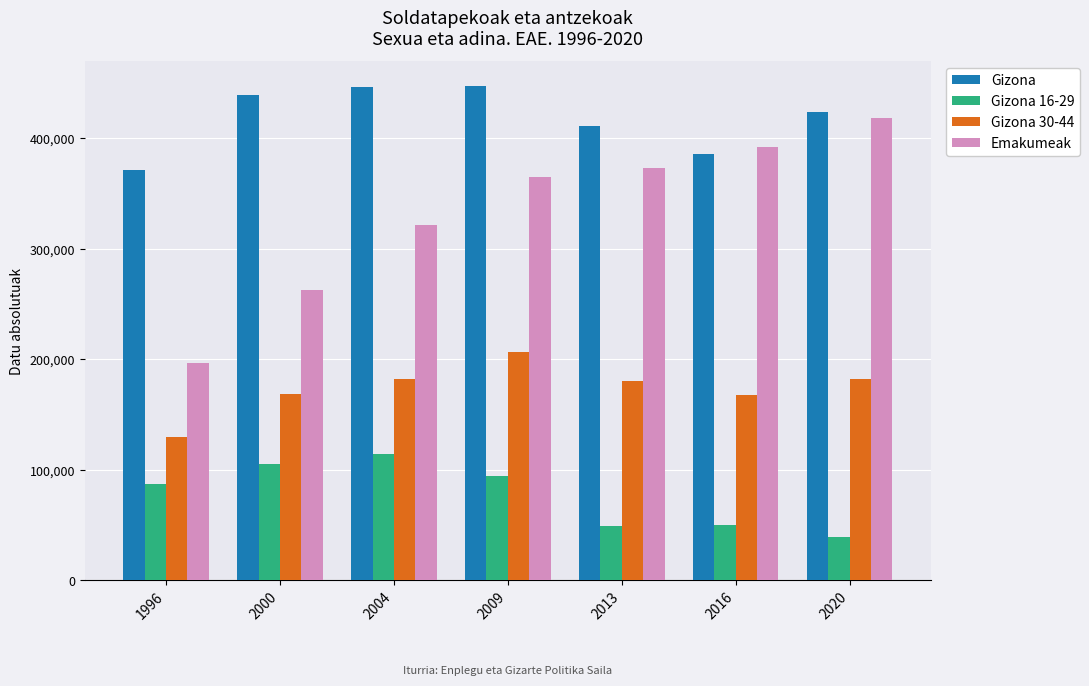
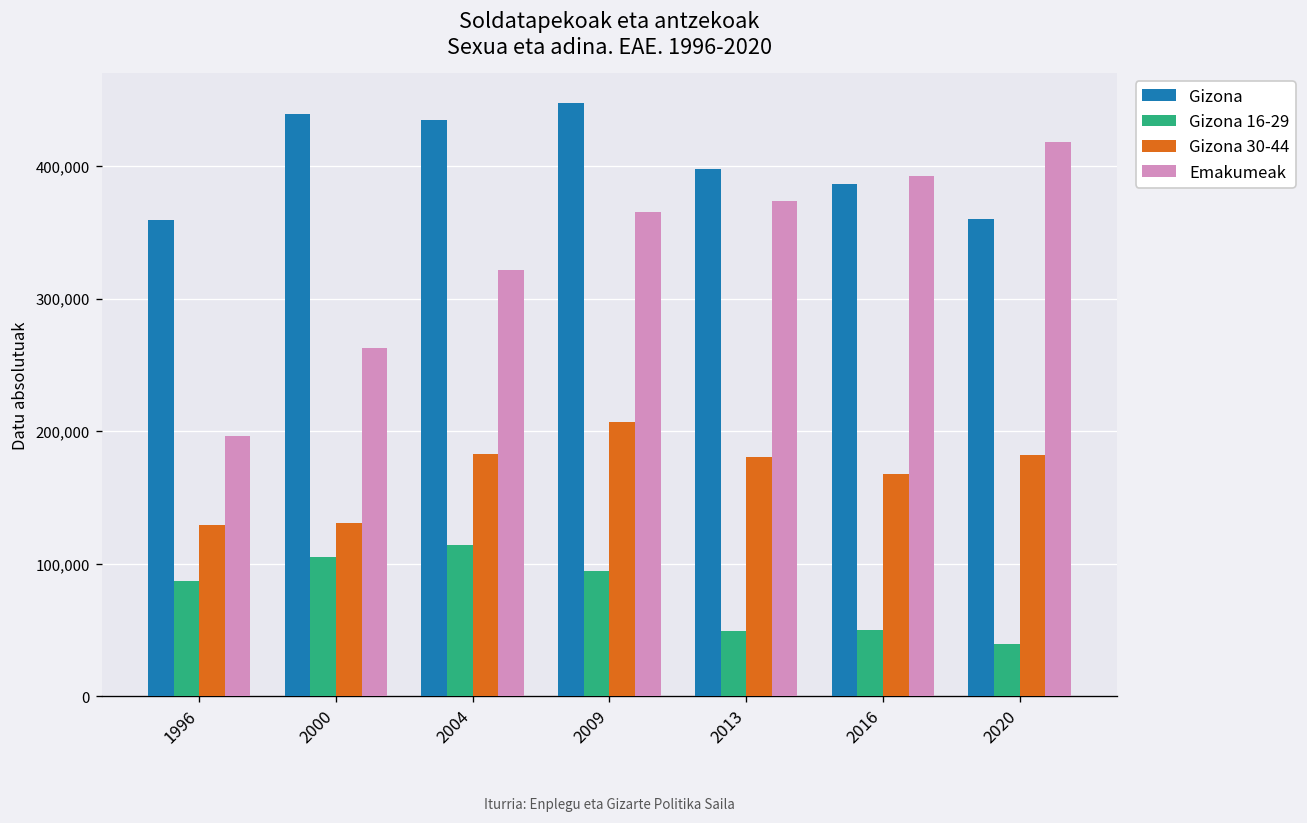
  {
    "Gizona": {
-     "1996": "371,000",
+     "1996": "359,000",
      "2000": "439,000",
-     "2004": "446,000",
+     "2004": "435,000",
      "2009": "448,000",
-     "2013": "411,000",
+     "2013": "398,000",
      "2016": "386,000",
-     "2020": "424,000"
+     "2020": "360,000"
    },
    "Gizona 16-29": {
      "1996": "87,000",
      "2000": "105,000",
      "2004": "114,000",
      "2009": "94,000",
      "2013": "49,000",
      "2016": "50,000",
      "2020": "39,000"
    },
    "Gizona 30-44": {
      "1996": "129,000",
-     "2000": "169,000",
+     "2000": "131,000",
      "2004": "183,000",
      "2009": "207,000",
      "2013": "180,000",
      "2016": "168,000",
      "2020": "182,000"
    },
    "Emakumeak": {
      "1996": "197,000",
      "2000": "263,000",
      "2004": "321,000",
      "2009": "365,000",
      "2013": "373,000",
      "2016": "392,000",
      "2020": "418,000"
    }
  }
